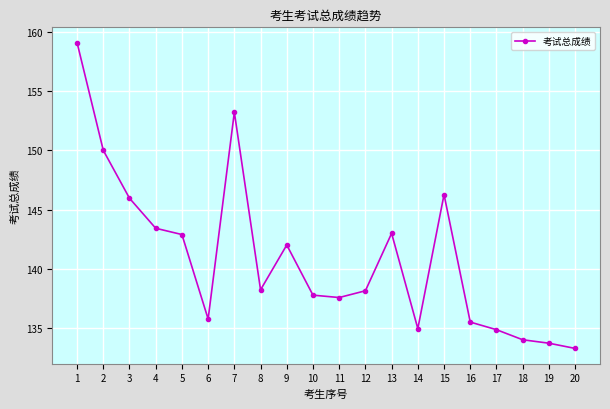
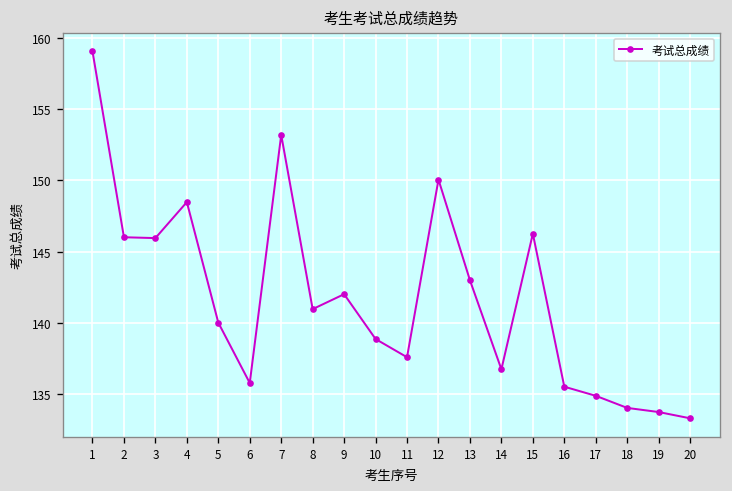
  {
    "1": 159.1,
-   "2": 150.0,
+   "2": 146.0,
    "3": 146.0,
-   "4": 143.4,
-   "5": 142.9,
+   "4": 148.5,
+   "5": 140.0,
    "6": 135.8,
    "7": 153.2,
-   "8": 138.2,
+   "8": 141.0,
    "9": 142.0,
-   "10": 137.8,
+   "10": 138.9,
    "11": 137.6,
-   "12": 138.2,
+   "12": 150.1,
    "13": 143.0,
-   "14": 135.0,
+   "14": 136.7,
    "15": 146.3,
    "16": 135.5,
    "17": 134.9,
    "18": 134.0,
    "19": 133.7,
    "20": 133.3
  }
